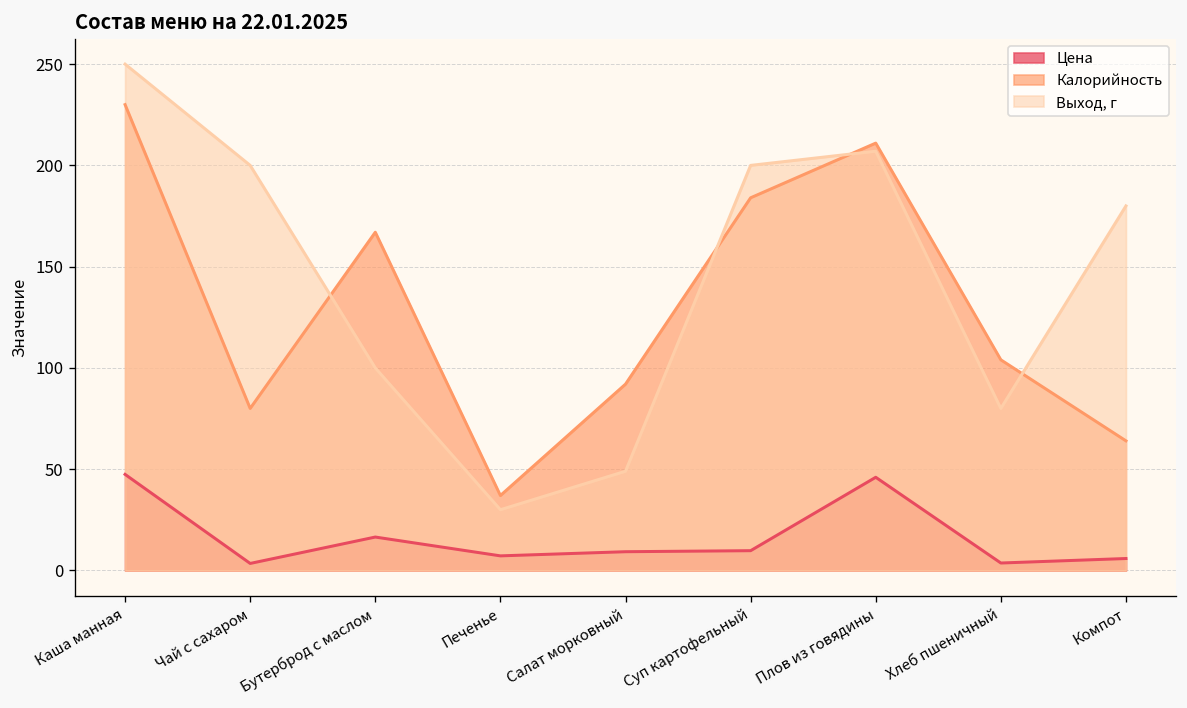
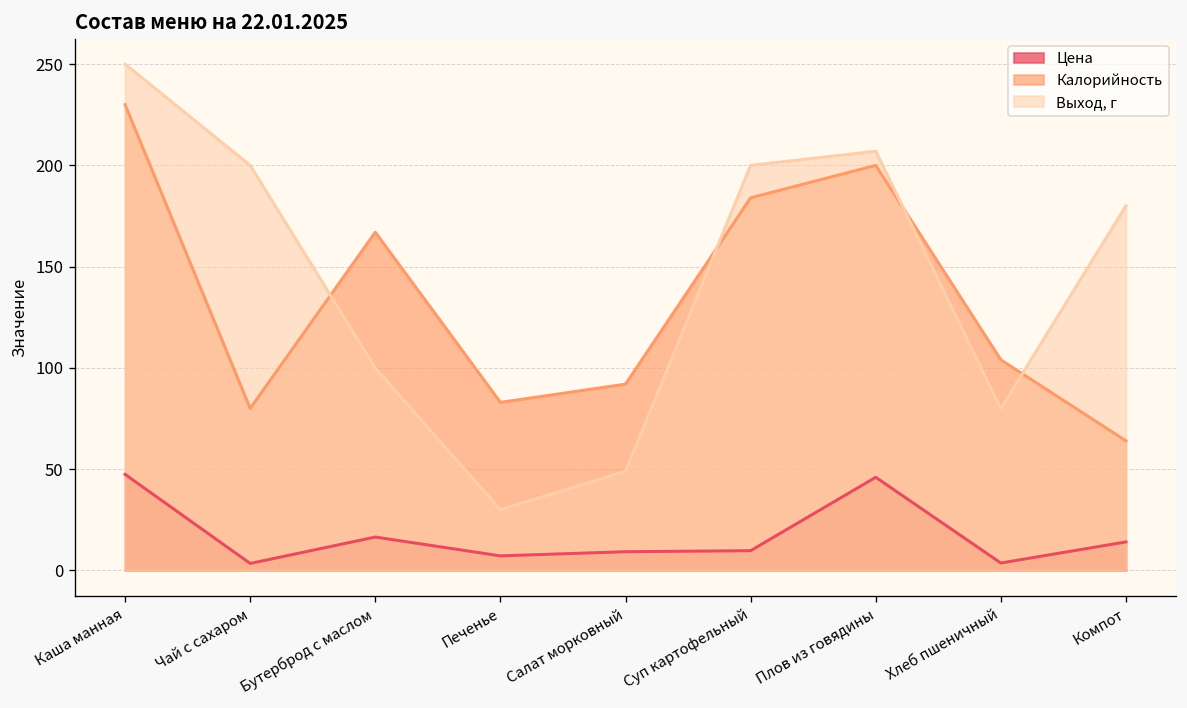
  {
    "Цена": {
      "Каша манная": 47,
      "Чай с сахаром": 3,
      "Бутерброд с маслом": 17,
      "Печенье": 7,
      "Салат морковный": 9,
      "Суп картофельный": 10,
      "Плов из говядины": 46,
      "Хлеб пшеничный": 4,
-     "Компот": 6
+     "Компот": 14
    },
    "Калорийность": {
      "Каша манная": 230,
      "Чай с сахаром": 80,
      "Бутерброд с маслом": 167,
-     "Печенье": 37,
+     "Печенье": 83,
      "Салат морковный": 92,
      "Суп картофельный": 184,
-     "Плов из говядины": 211,
+     "Плов из говядины": 200,
      "Хлеб пшеничный": 104,
      "Компот": 64
    },
    "Выход, г": {
      "Каша манная": 250,
      "Чай с сахаром": 200,
      "Бутерброд с маслом": 100,
      "Печенье": 30,
      "Салат морковный": 49,
      "Суп картофельный": 200,
      "Плов из говядины": 207,
      "Хлеб пшеничный": 80,
      "Компот": 180
    }
  }
